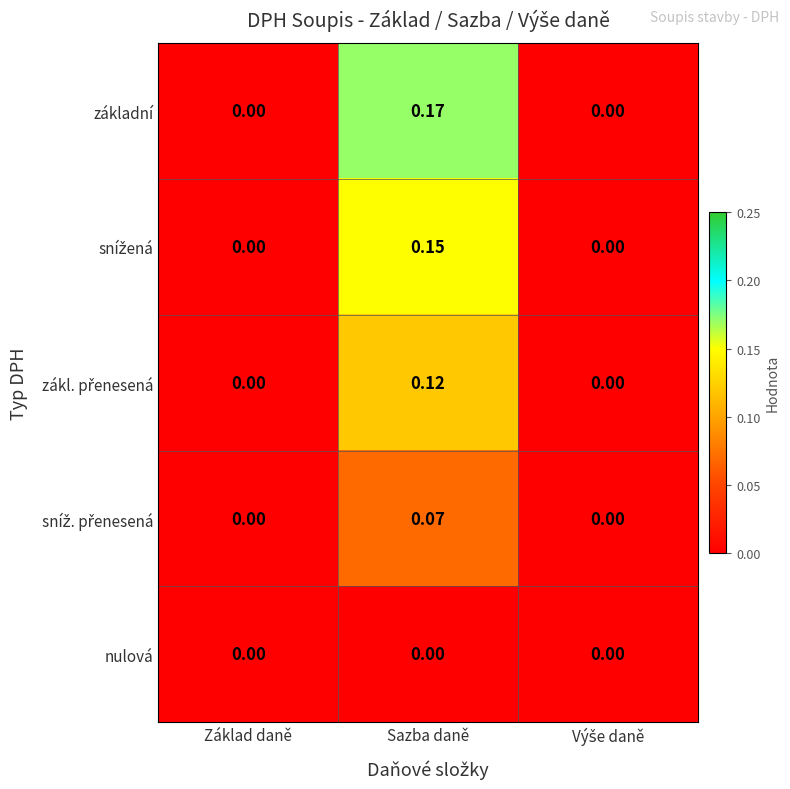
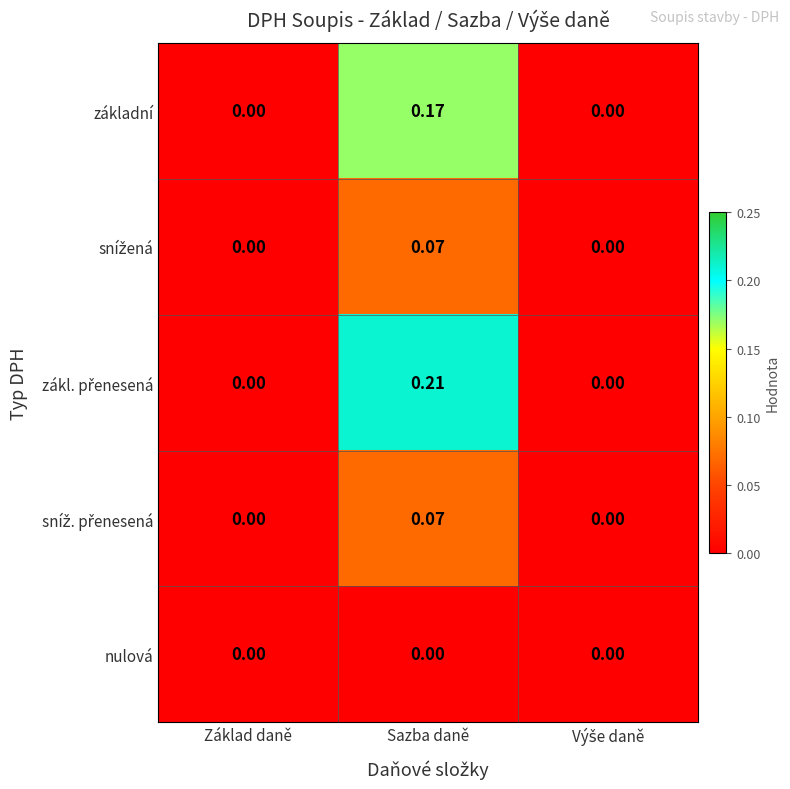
  {
    "základní": {
      "Základ daně": 0.00,
      "Sazba daně": 0.17,
      "Výše daně": 0.00
    },
    "snížená": {
      "Základ daně": 0.00,
-     "Sazba daně": 0.15,
+     "Sazba daně": 0.07,
      "Výše daně": 0.00
    },
    "zákl. přenesená": {
      "Základ daně": 0.00,
-     "Sazba daně": 0.12,
+     "Sazba daně": 0.21,
      "Výše daně": 0.00
    },
    "sníž. přenesená": {
      "Základ daně": 0.00,
      "Sazba daně": 0.07,
      "Výše daně": 0.00
    },
    "nulová": {
      "Základ daně": 0.00,
      "Sazba daně": 0.00,
      "Výše daně": 0.00
    }
  }
